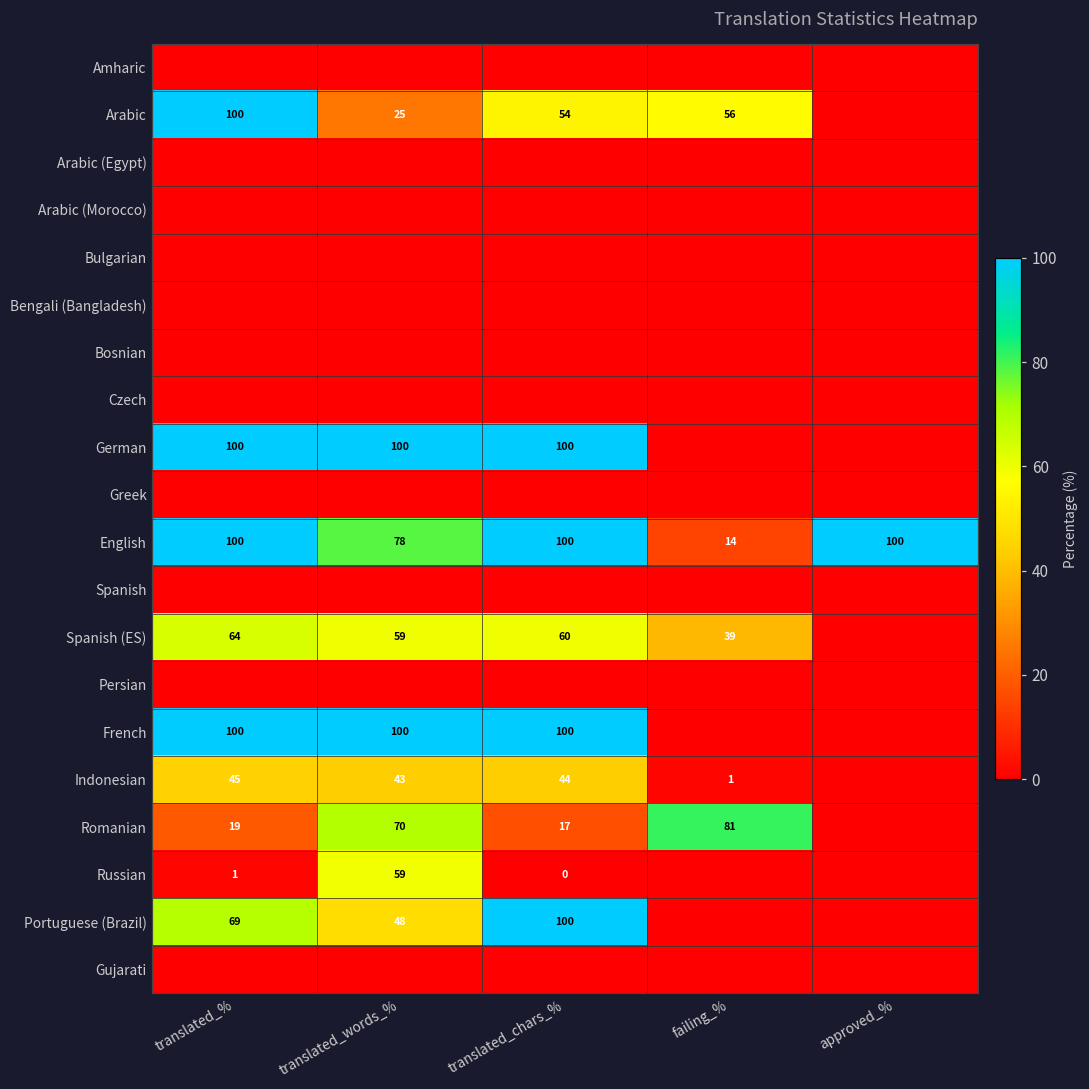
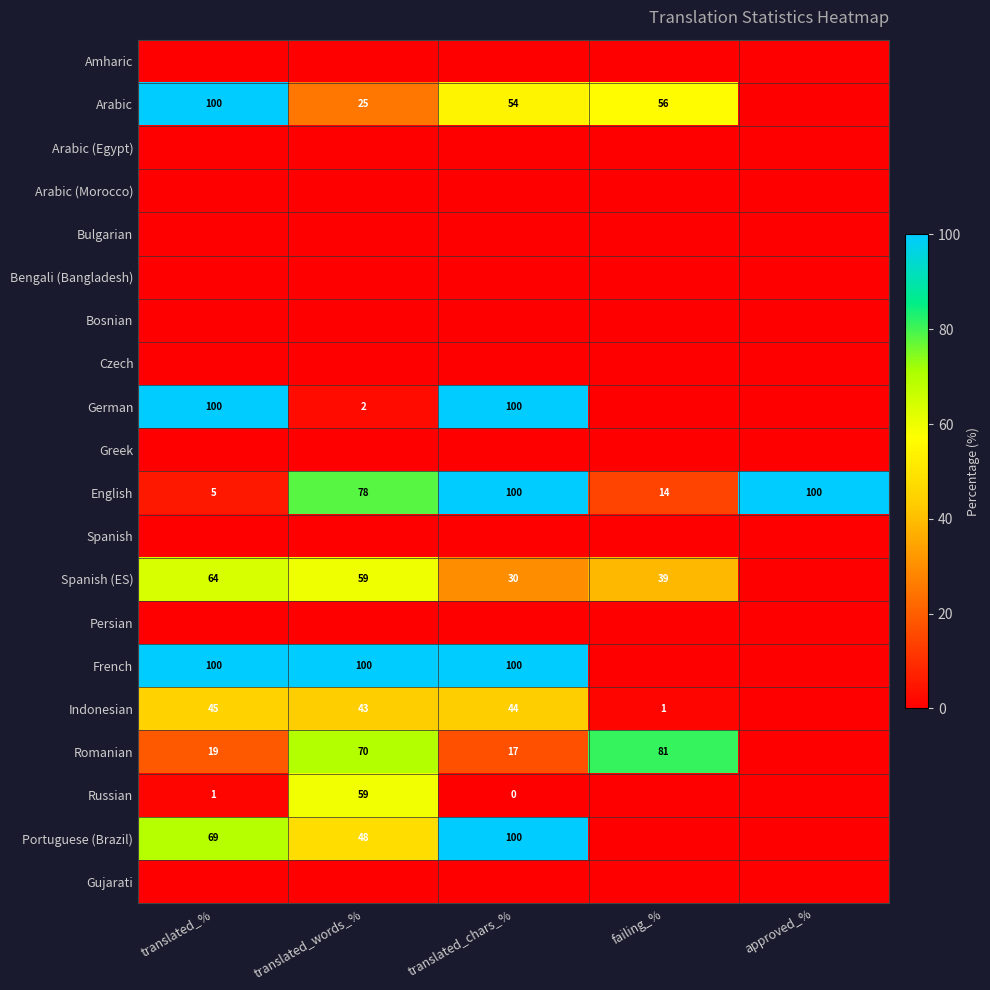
  {
    "Arabic": {
      "translated_%": 100,
      "translated_words_%": 25,
      "translated_chars_%": 54,
      "failing_%": 56
    },
    "German": {
      "translated_%": 100,
-     "translated_words_%": 100,
+     "translated_words_%": 2,
      "translated_chars_%": 100
    },
    "English": {
-     "translated_%": 100,
+     "translated_%": 5,
      "translated_words_%": 78,
      "translated_chars_%": 100,
      "failing_%": 14,
      "approved_%": 100
    },
    "Spanish (ES)": {
      "translated_%": 64,
      "translated_words_%": 59,
-     "translated_chars_%": 60,
+     "translated_chars_%": 30,
      "failing_%": 39
    },
    "French": {
      "translated_%": 100,
      "translated_words_%": 100,
      "translated_chars_%": 100
    },
    "Indonesian": {
      "translated_%": 45,
      "translated_words_%": 43,
      "translated_chars_%": 44,
      "failing_%": 1
    },
    "Romanian": {
      "translated_%": 19,
      "translated_words_%": 70,
      "translated_chars_%": 17,
      "failing_%": 81
    },
    "Russian": {
      "translated_%": 1,
      "translated_words_%": 59,
      "translated_chars_%": 0
    },
    "Portuguese (Brazil)": {
      "translated_%": 69,
      "translated_words_%": 48,
      "translated_chars_%": 100
    }
  }
